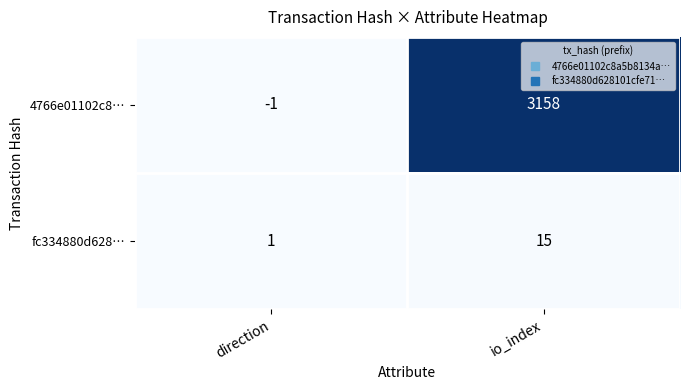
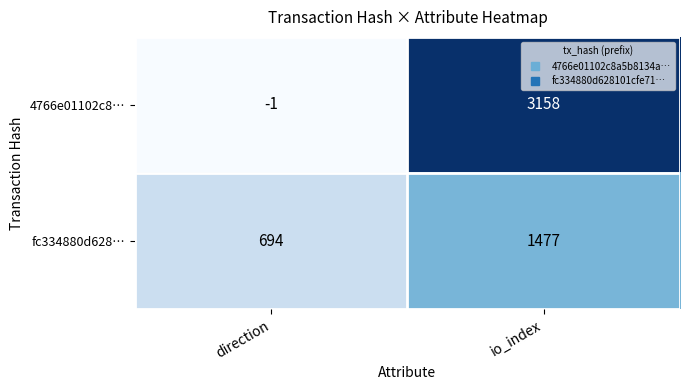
  {
    "4766e01102c8…": {
      "direction": -1,
      "io_index": 3158
    },
    "fc334880d628…": {
-     "direction": 1,
-     "io_index": 15
+     "direction": 694,
+     "io_index": 1477
    }
  }
